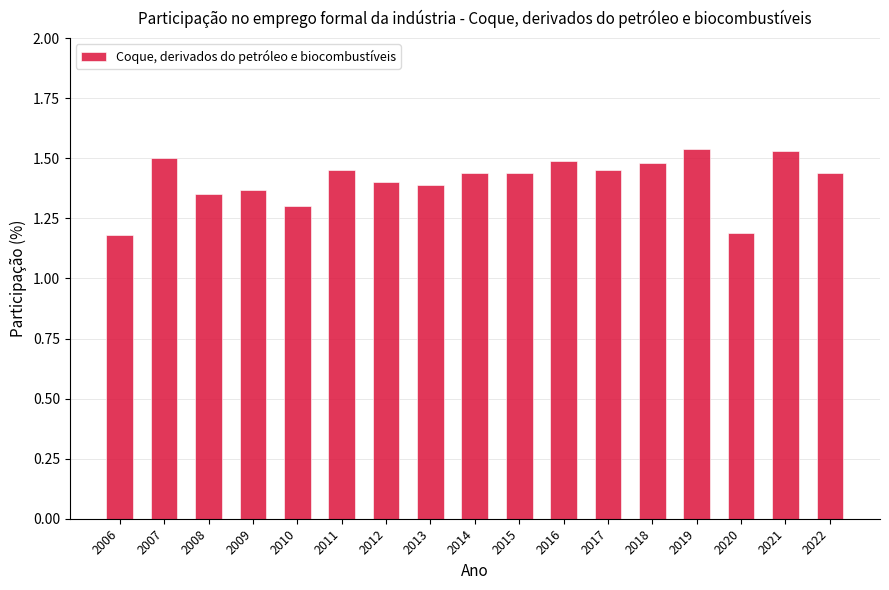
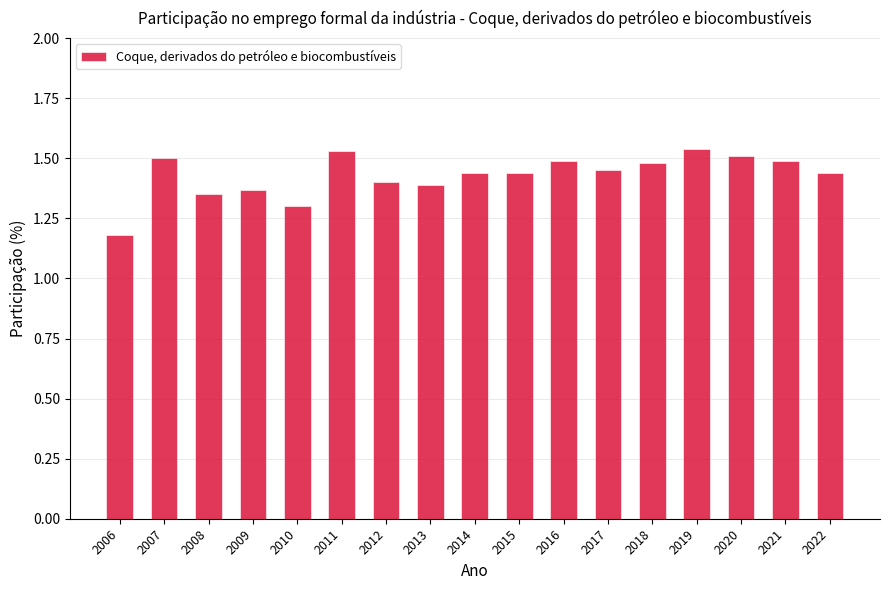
  {
    "2006": 1.18,
    "2007": 1.50,
    "2008": 1.35,
    "2009": 1.37,
    "2010": 1.30,
-   "2011": 1.45,
+   "2011": 1.53,
    "2012": 1.40,
    "2013": 1.39,
    "2014": 1.44,
    "2015": 1.44,
    "2016": 1.49,
    "2017": 1.45,
    "2018": 1.48,
    "2019": 1.54,
-   "2020": 1.19,
-   "2021": 1.53,
+   "2020": 1.51,
+   "2021": 1.49,
    "2022": 1.44
  }
